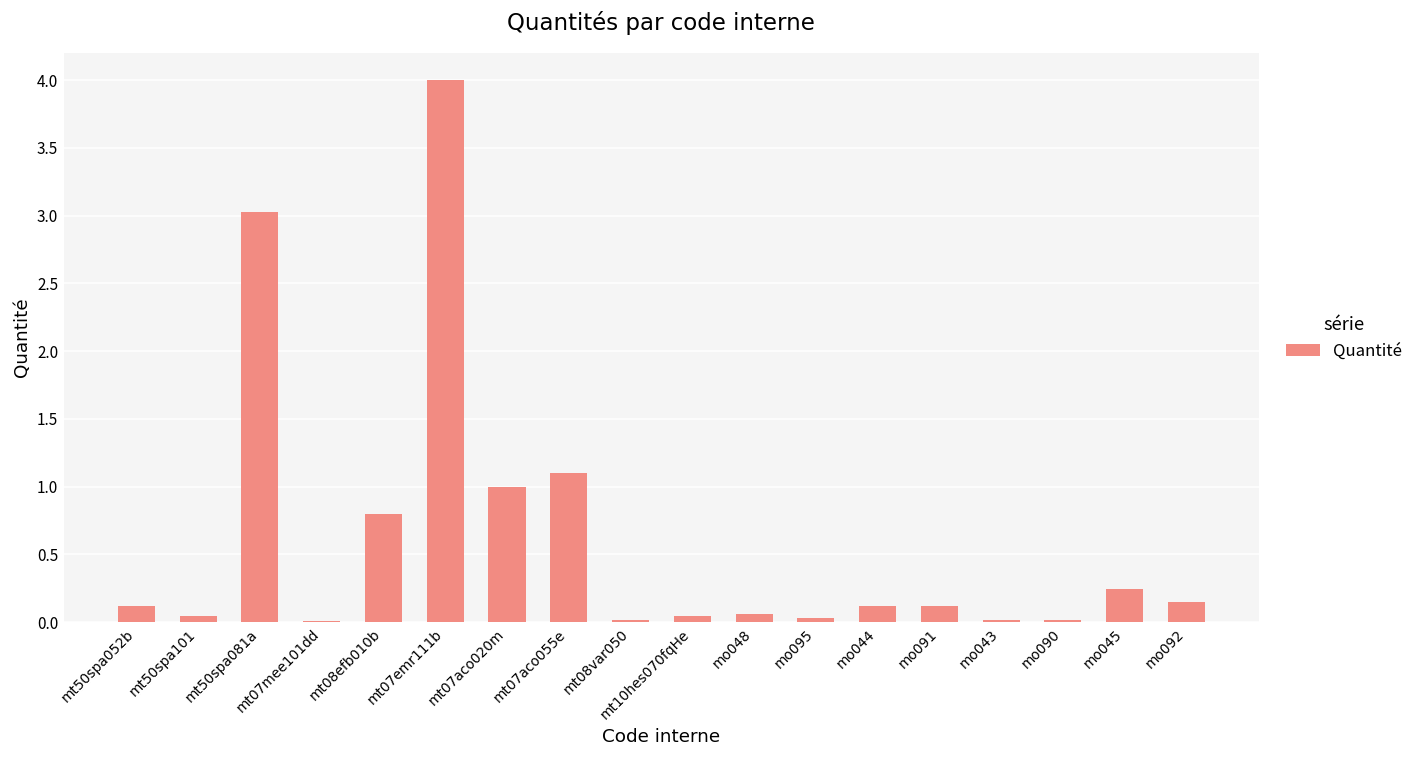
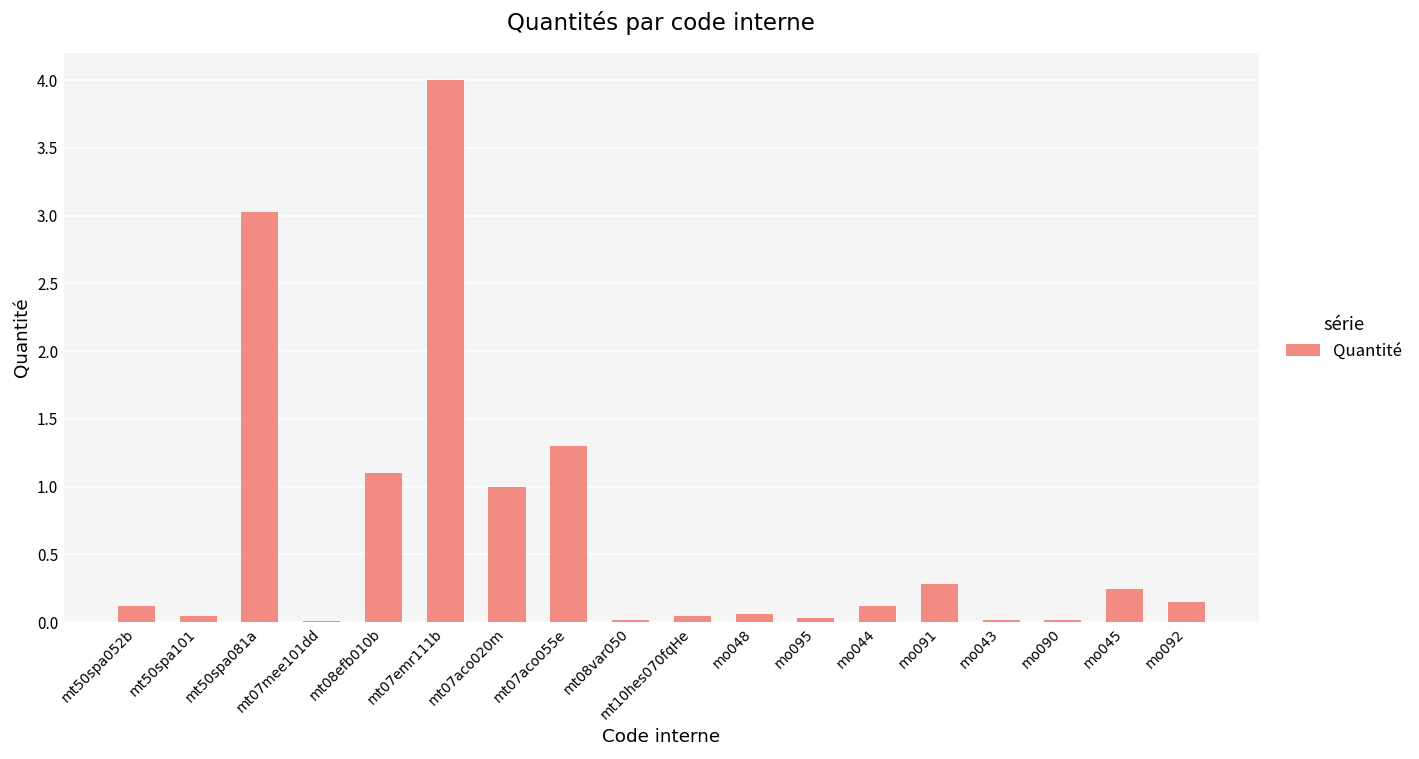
  {
    "mt50spa052b": 0.12,
    "mt50spa101": 0.05,
    "mt50spa081a": 3.03,
-   "mt08efb010b": 0.8,
+   "mt08efb010b": 1.1,
    "mt07emr111b": 4.00,
    "mt07aco020m": 1.00,
-   "mt07aco055e": 1.1,
+   "mt07aco055e": 1.3,
    "mt10hes070fqHe": 0.04,
    "mo048": 0.06,
    "mo095": 0.03,
    "mo044": 0.12,
-   "mo091": 0.12,
+   "mo091": 0.28,
    "mo045": 0.24,
    "mo092": 0.15
  }
